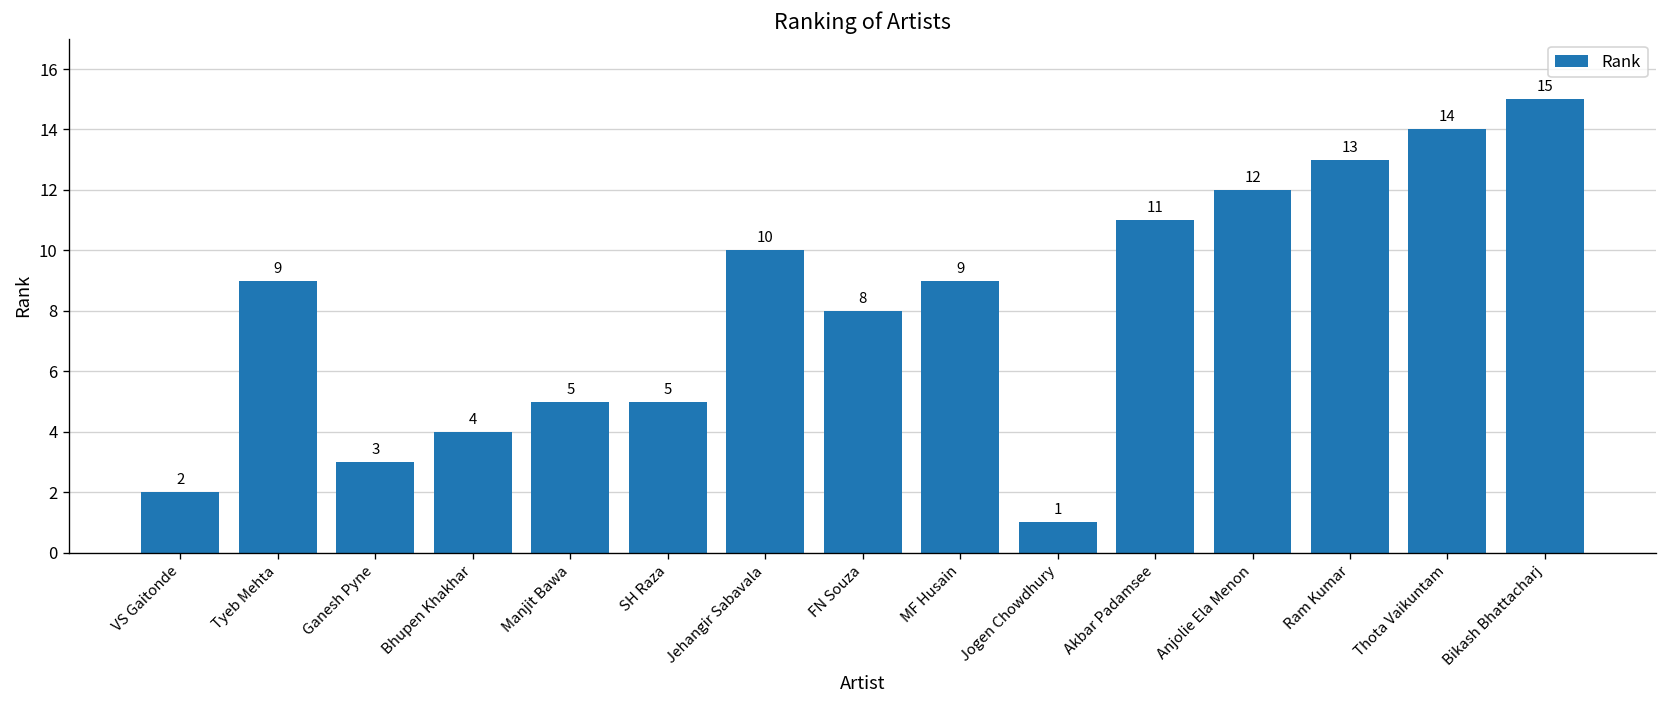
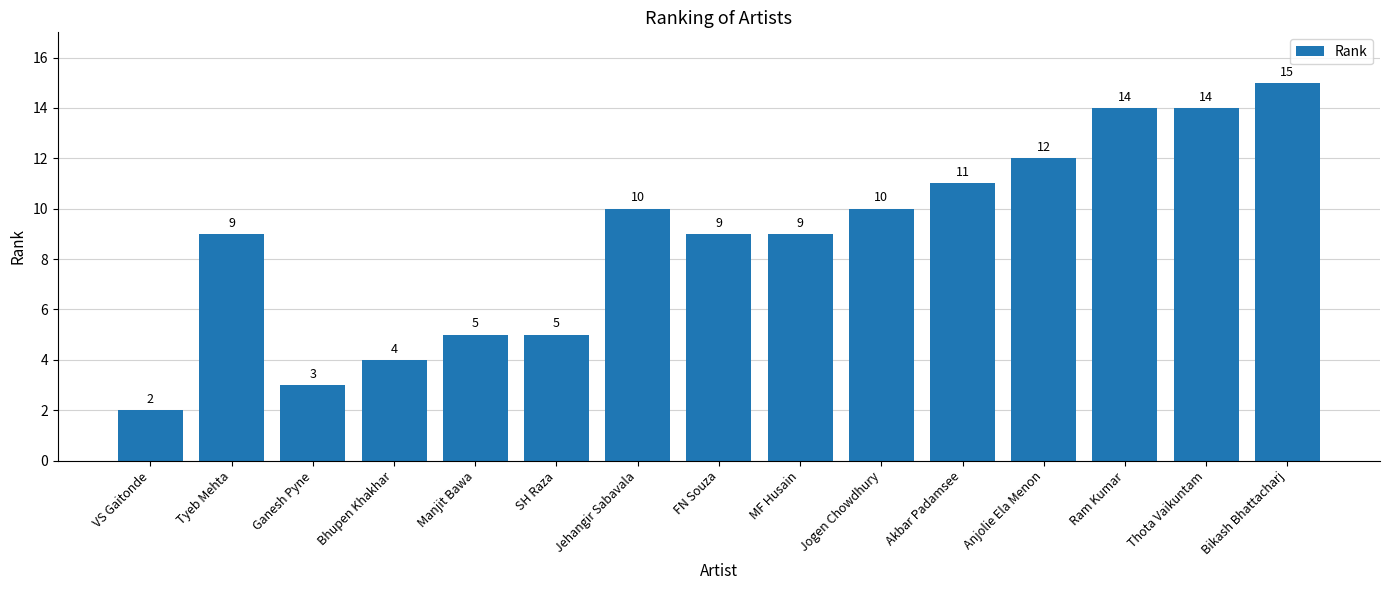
  {
    "VS Gaitonde": 2,
    "Tyeb Mehta": 9,
    "Ganesh Pyne": 3,
    "Bhupen Khakhar": 4,
    "Manjit Bawa": 5,
    "SH Raza": 5,
    "Jehangir Sabavala": 10,
-   "FN Souza": 8,
+   "FN Souza": 9,
    "MF Husain": 9,
-   "Jogen Chowdhury": 1,
+   "Jogen Chowdhury": 10,
    "Akbar Padamsee": 11,
    "Anjolie Ela Menon": 12,
-   "Ram Kumar": 13,
+   "Ram Kumar": 14,
    "Thota Vaikuntam": 14,
    "Bikash Bhattacharj": 15
  }
